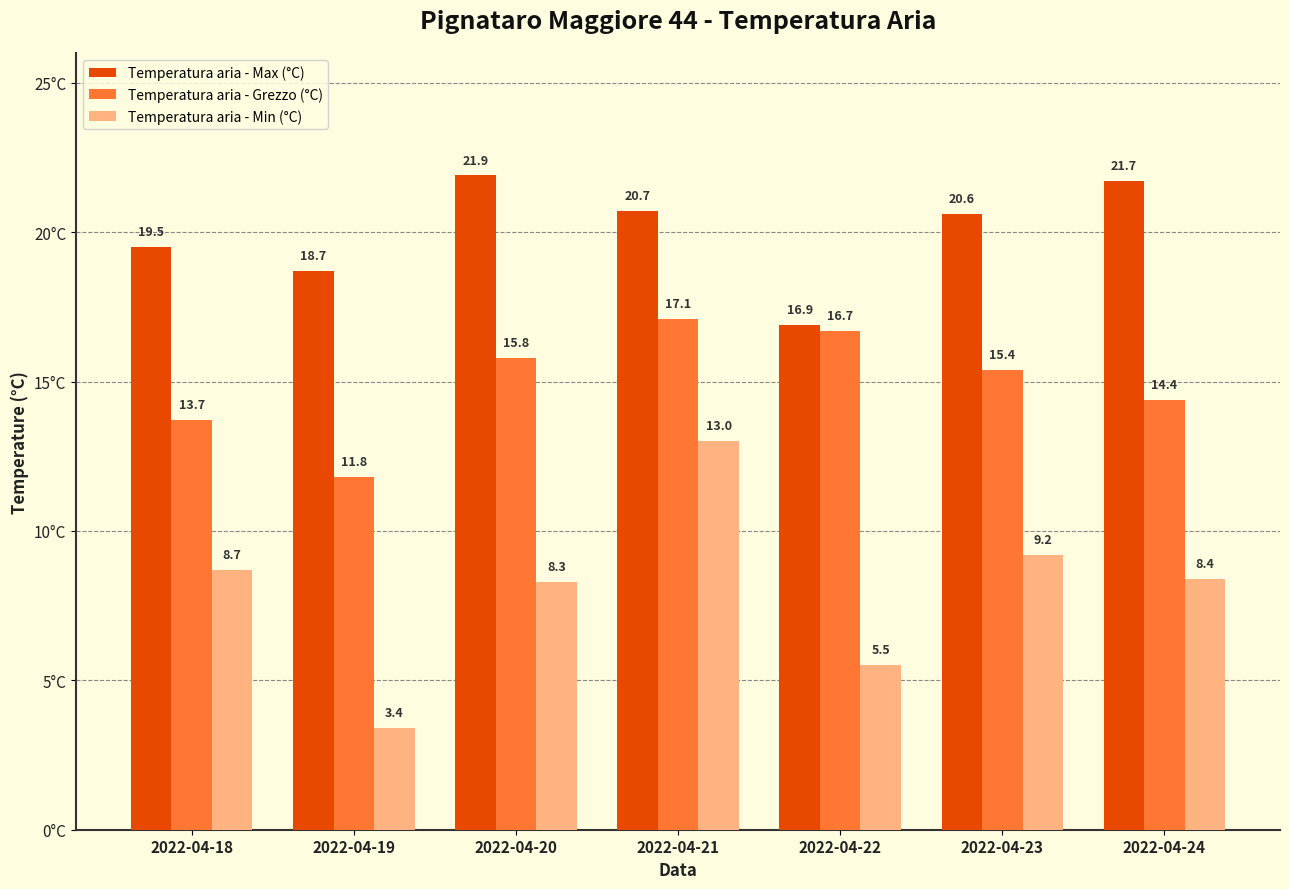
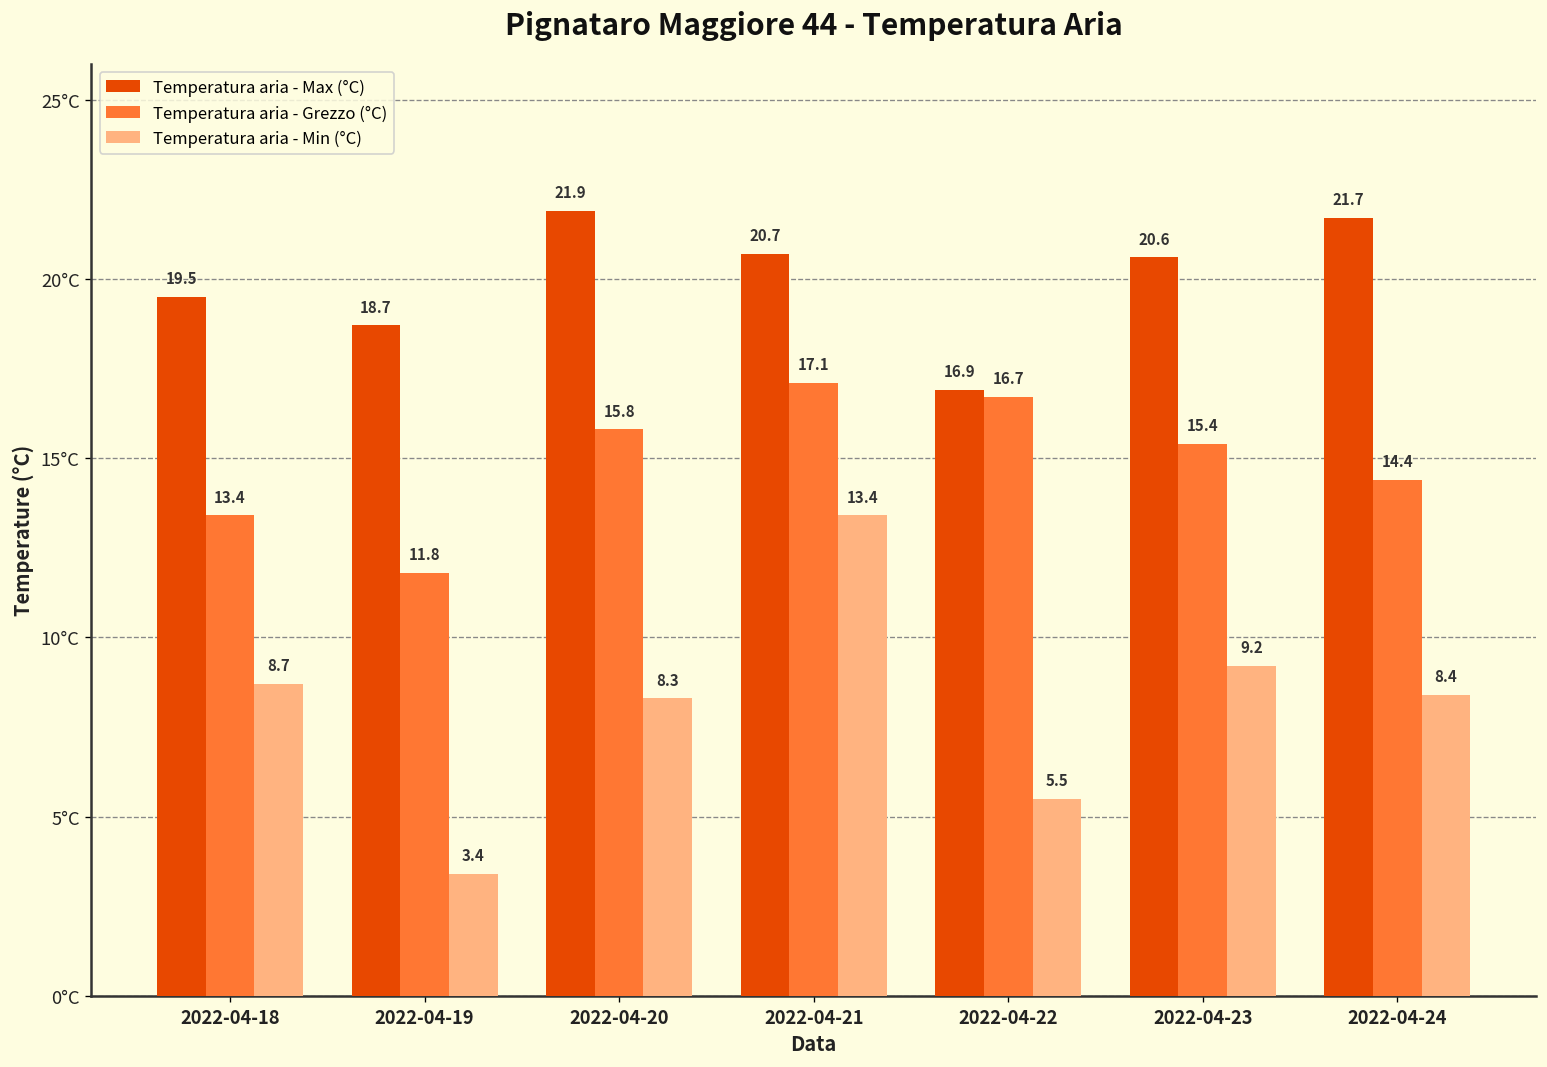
  {
    "Temperatura aria - Max (°C)": {
      "2022-04-18": 19.5,
      "2022-04-19": 18.7,
      "2022-04-20": 21.9,
      "2022-04-21": 20.7,
      "2022-04-22": 16.9,
      "2022-04-23": 20.6,
      "2022-04-24": 21.7
    },
    "Temperatura aria - Grezzo (°C)": {
-     "2022-04-18": 13.7,
+     "2022-04-18": 13.4,
      "2022-04-19": 11.8,
      "2022-04-20": 15.8,
      "2022-04-21": 17.1,
      "2022-04-22": 16.7,
      "2022-04-23": 15.4,
      "2022-04-24": 14.4
    },
    "Temperatura aria - Min (°C)": {
      "2022-04-18": 8.7,
      "2022-04-19": 3.4,
      "2022-04-20": 8.3,
-     "2022-04-21": 13.0,
+     "2022-04-21": 13.4,
      "2022-04-22": 5.5,
      "2022-04-23": 9.2,
      "2022-04-24": 8.4
    }
  }
